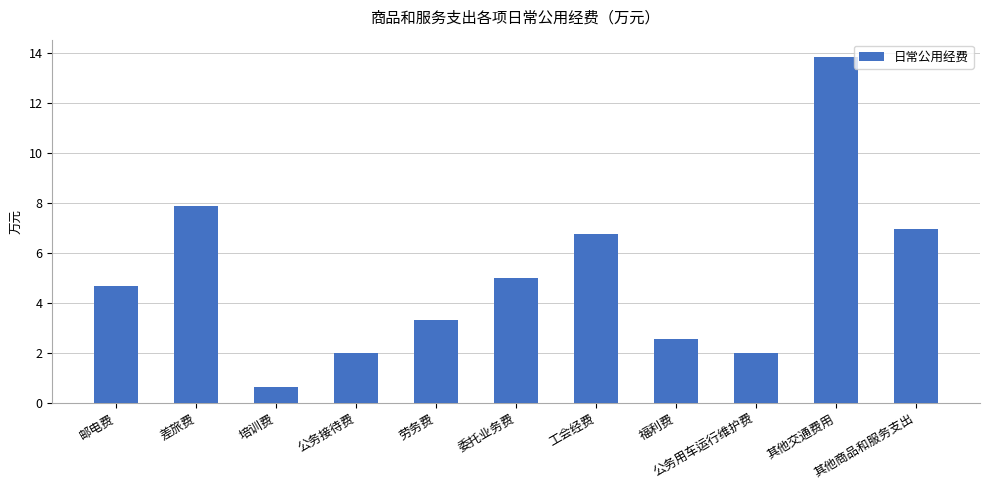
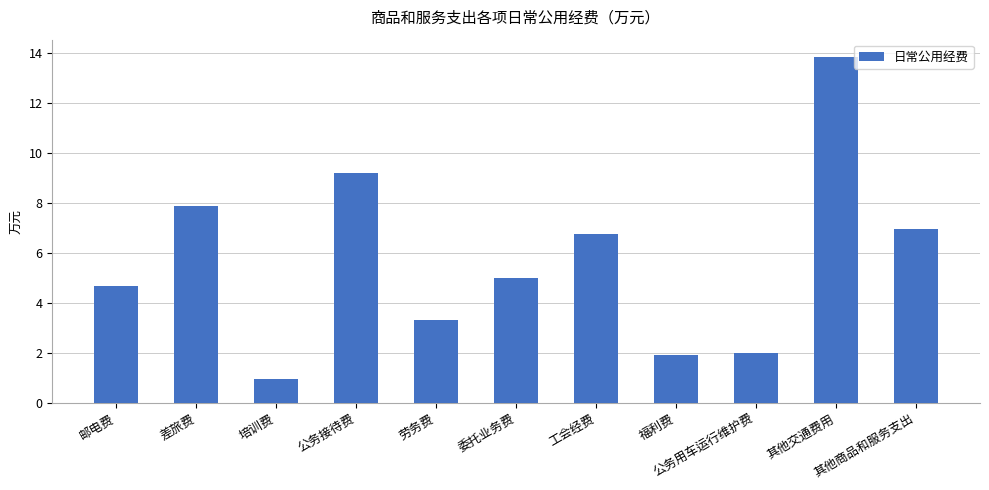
  {
    "邮电费": 4.7,
    "差旅费": 7.9,
-   "培训费": 0.6,
-   "公务接待费": 2.0,
+   "培训费": 1.0,
+   "公务接待费": 9.2,
    "劳务费": 3.3,
    "委托业务费": 5.0,
    "工会经费": 6.8,
-   "福利费": 2.5,
+   "福利费": 1.9,
    "公务用车运行维护费": 2.0,
    "其他交通费用": 13.9,
    "其他商品和服务支出": 7.0
  }
